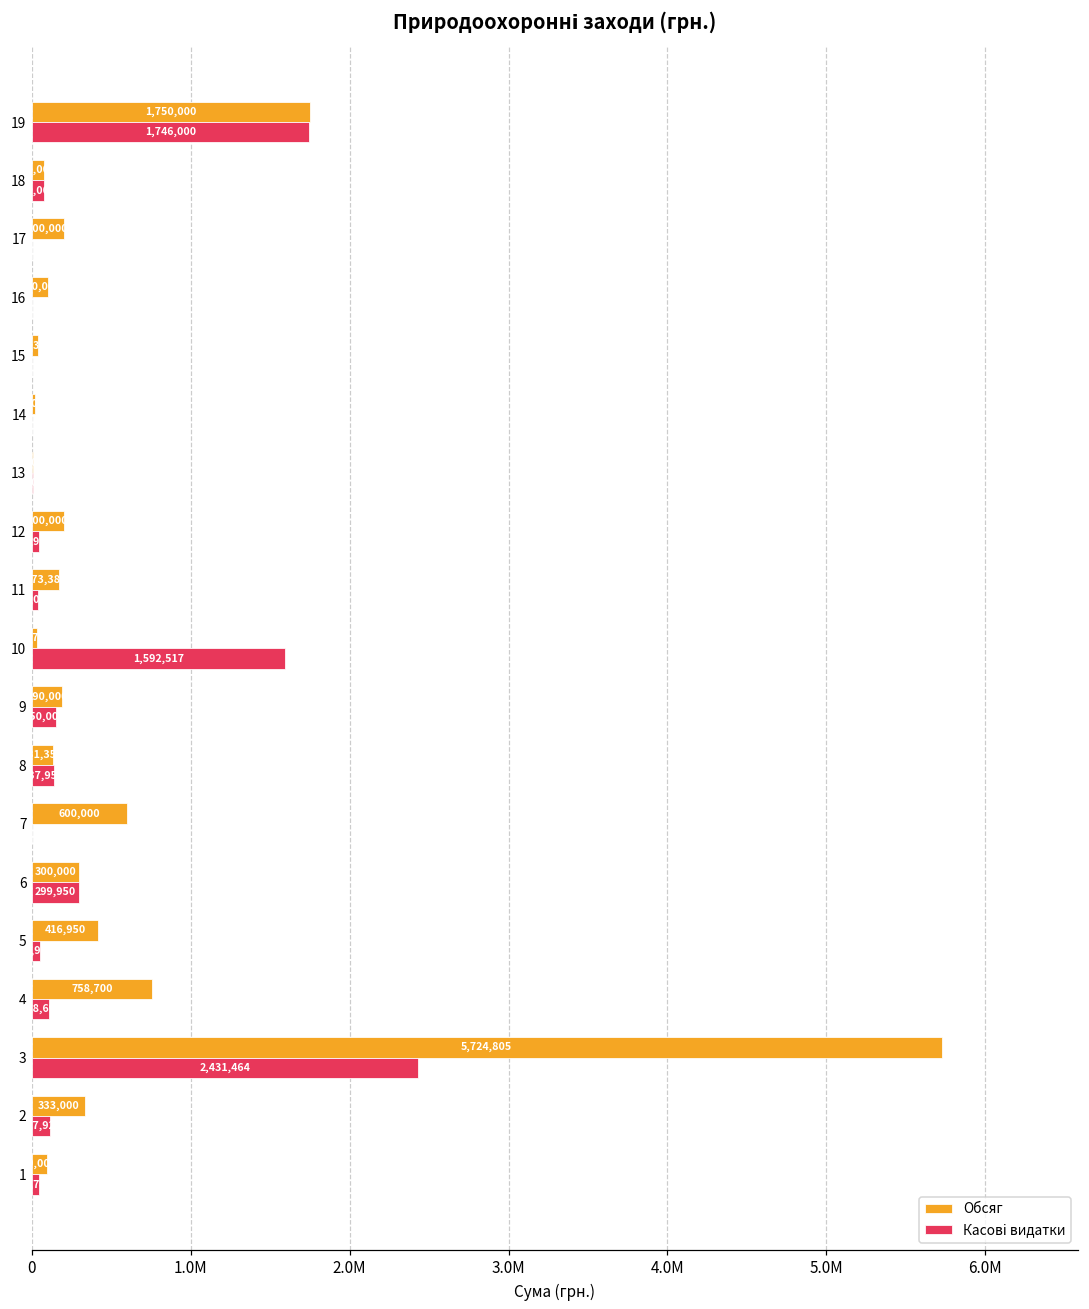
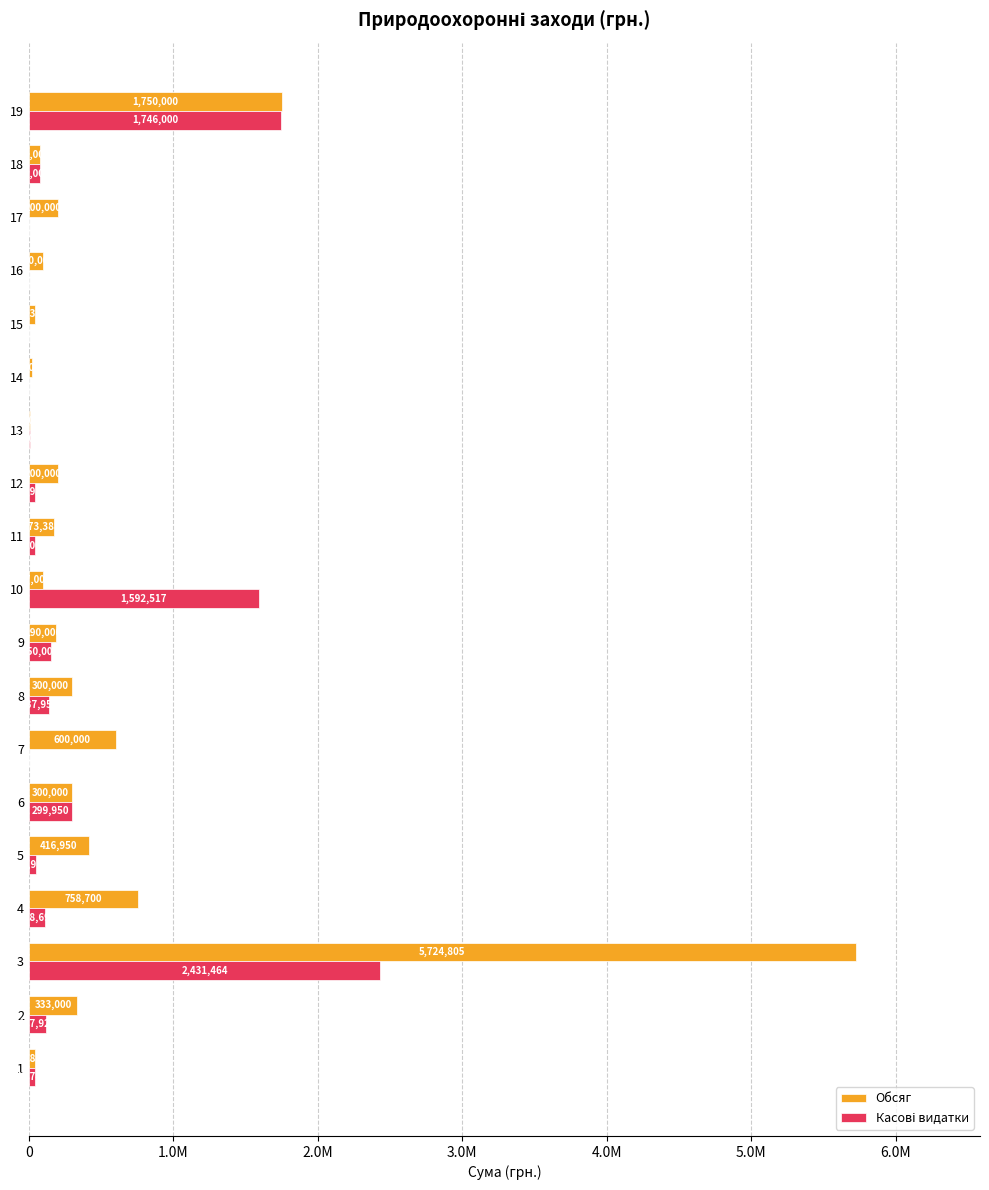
  {
    "Обсяг": {
      "18": "80000",
      "16": "100000",
      "15": "40000",
      "14": "20000",
-     "10": "30000",
-     "8": "130000",
-     "1": "100000"
+     "10": "100000",
+     "8": "300000",
+     "1": "40000"
    },
    "Касові видатки": {
      "19": "1,746,000",
      "10": "1,592,517",
      "6": "299,950",
      "3": "2,431,464"
    }
  }
